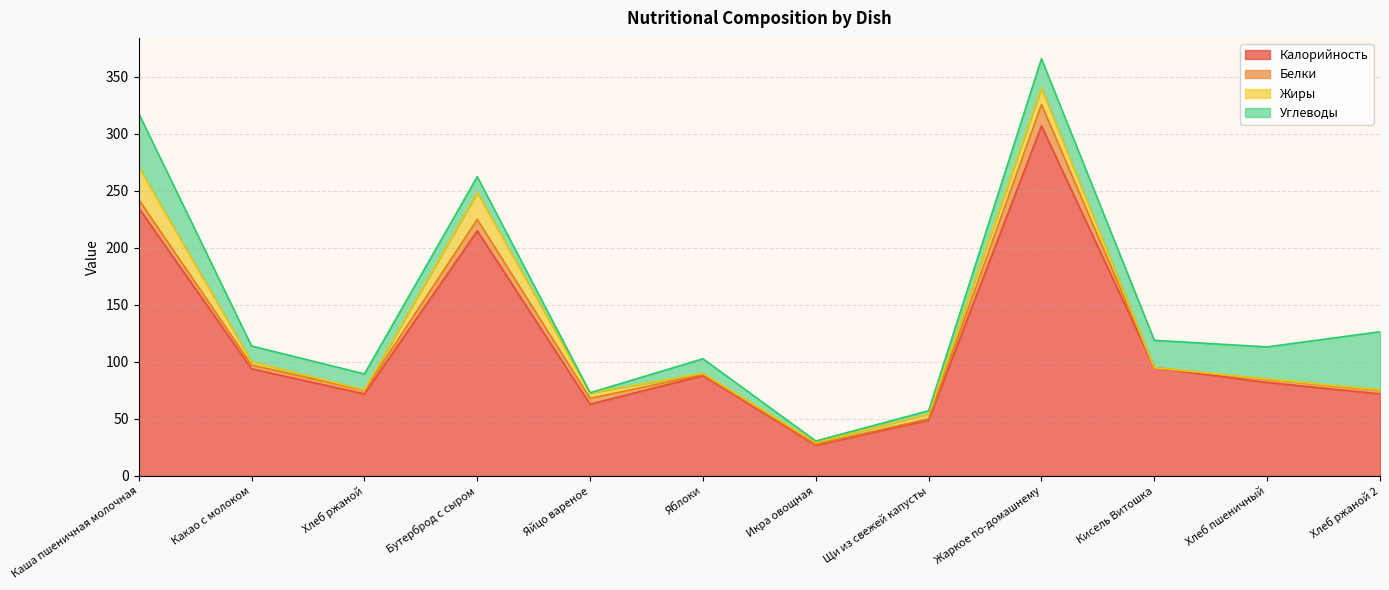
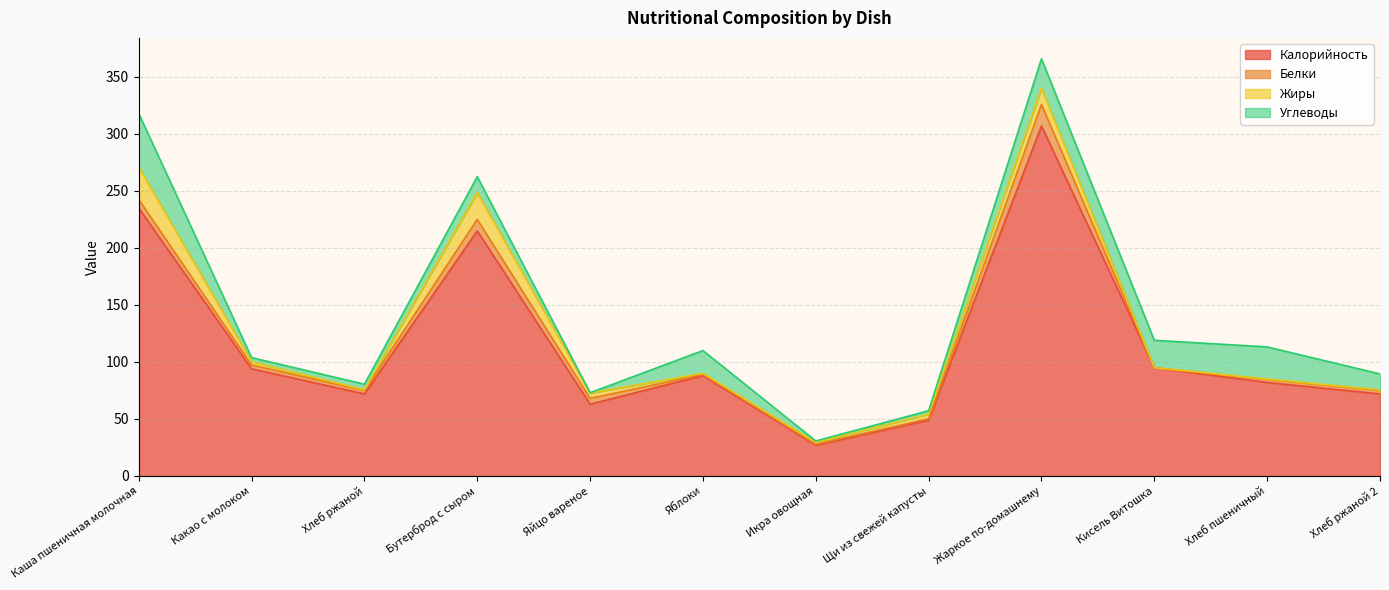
  {
    "Жиры": {
      "Каша пшеничная молочная": 28,
      "Какао с молоком": 3,
      "Бутерброд с сыром": 24,
      "Щи из свежей капусты": 4,
      "Жаркое по-домашнему": 14
    },
    "Углеводы": {
      "Каша пшеничная молочная": 47,
-     "Какао с молоком": 14,
-     "Хлеб ржаной": 14,
+     "Какао с молоком": 4,
+     "Хлеб ржаной": 5,
      "Бутерброд с сыром": 14,
-     "Яблоки": 13,
+     "Яблоки": 20,
      "Щи из свежей капусты": 3,
      "Жаркое по-домашнему": 26,
      "Кисель Витошка": 24,
      "Хлеб пшеничный": 28,
-     "Хлеб ржаной 2": 51
+     "Хлеб ржаной 2": 14
    }
  }
